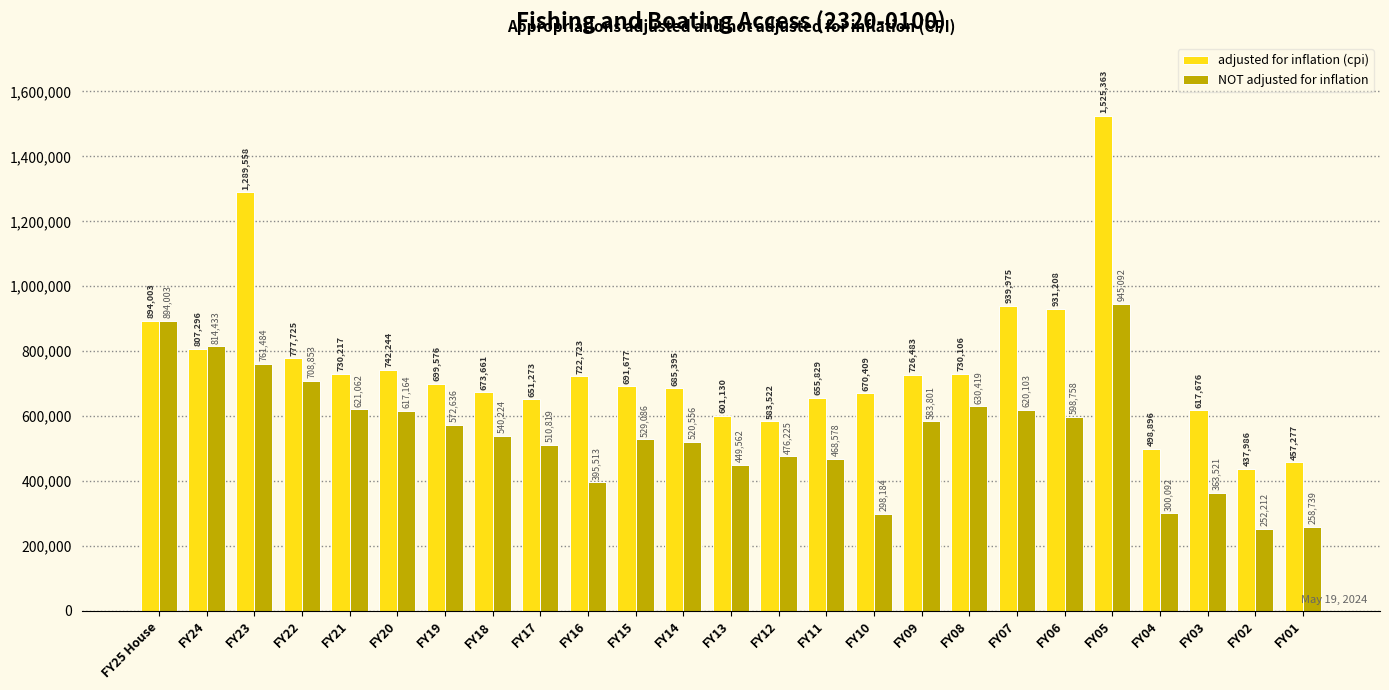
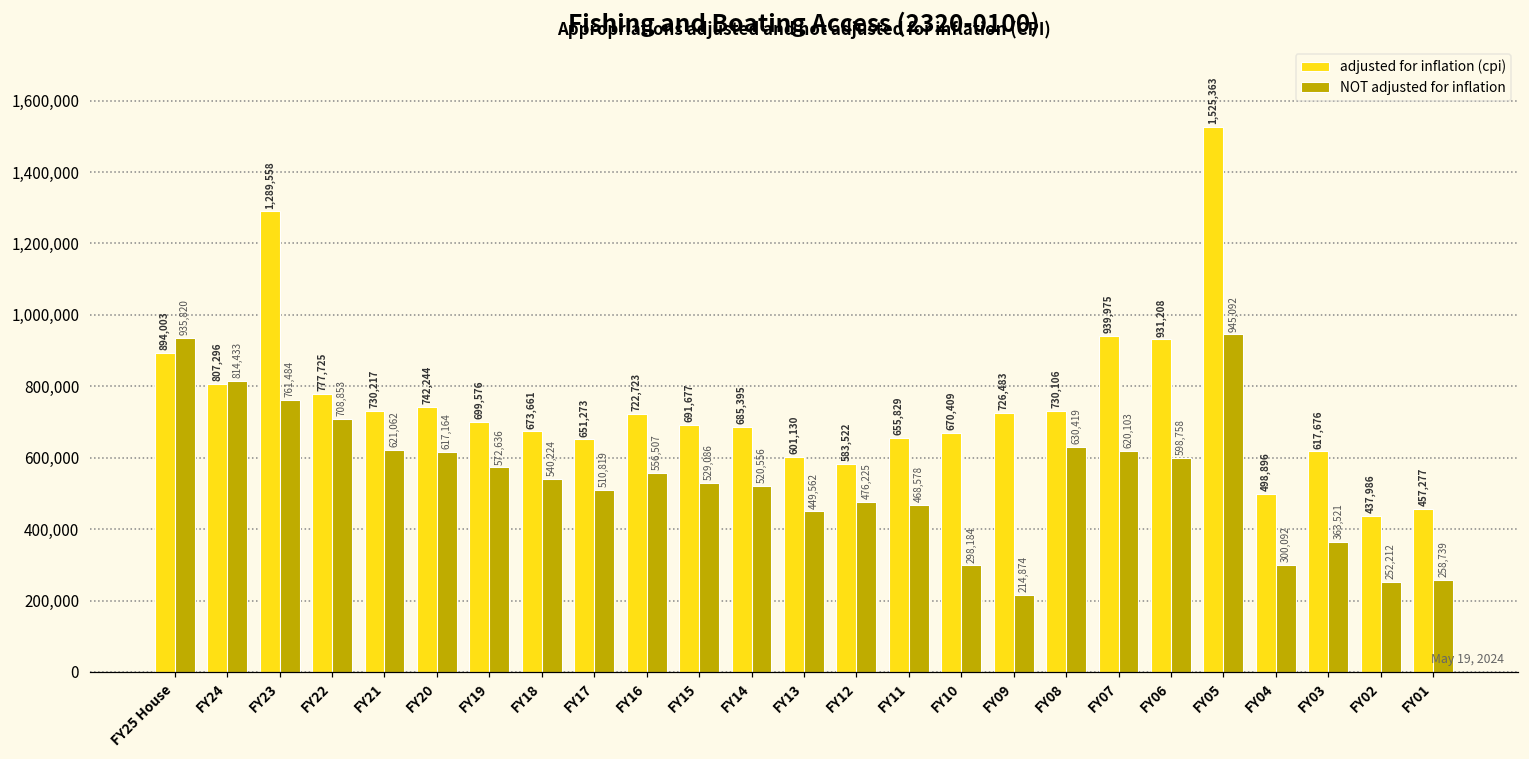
  {
    "adjusted for inflation (cpi)": {
      "FY25 House": "894,003",
      "FY24": "807,296",
      "FY23": "1,289,558",
      "FY22": "777,725",
      "FY21": "730,217",
      "FY20": "742,244",
      "FY19": "699,576",
      "FY18": "673,661",
      "FY17": "651,273",
      "FY16": "722,723",
      "FY15": "691,677",
      "FY14": "685,395",
      "FY13": "601,130",
      "FY12": "583,522",
      "FY11": "655,829",
      "FY10": "670,409",
      "FY09": "726,483",
      "FY08": "730,106",
      "FY07": "939,975",
      "FY06": "931,208",
      "FY05": "1,525,363",
      "FY04": "498,896",
      "FY03": "617,676",
      "FY02": "437,986",
      "FY01": "457,277"
    },
    "NOT adjusted for inflation": {
-     "FY25 House": "894,003",
+     "FY25 House": "935,820",
      "FY24": "814,433",
      "FY23": "761,484",
      "FY22": "708,853",
      "FY21": "621,062",
      "FY20": "617,164",
      "FY19": "572,636",
      "FY18": "540,224",
      "FY17": "510,819",
-     "FY16": "395,513",
+     "FY16": "556,507",
      "FY15": "529,086",
      "FY14": "520,556",
      "FY13": "449,562",
      "FY12": "476,225",
      "FY11": "468,578",
      "FY10": "298,184",
-     "FY09": "583,801",
+     "FY09": "214,874",
      "FY08": "630,419",
      "FY07": "620,103",
      "FY06": "598,758",
      "FY05": "945,092",
      "FY04": "300,092",
      "FY03": "363,521",
      "FY02": "252,212",
      "FY01": "258,739"
    }
  }
